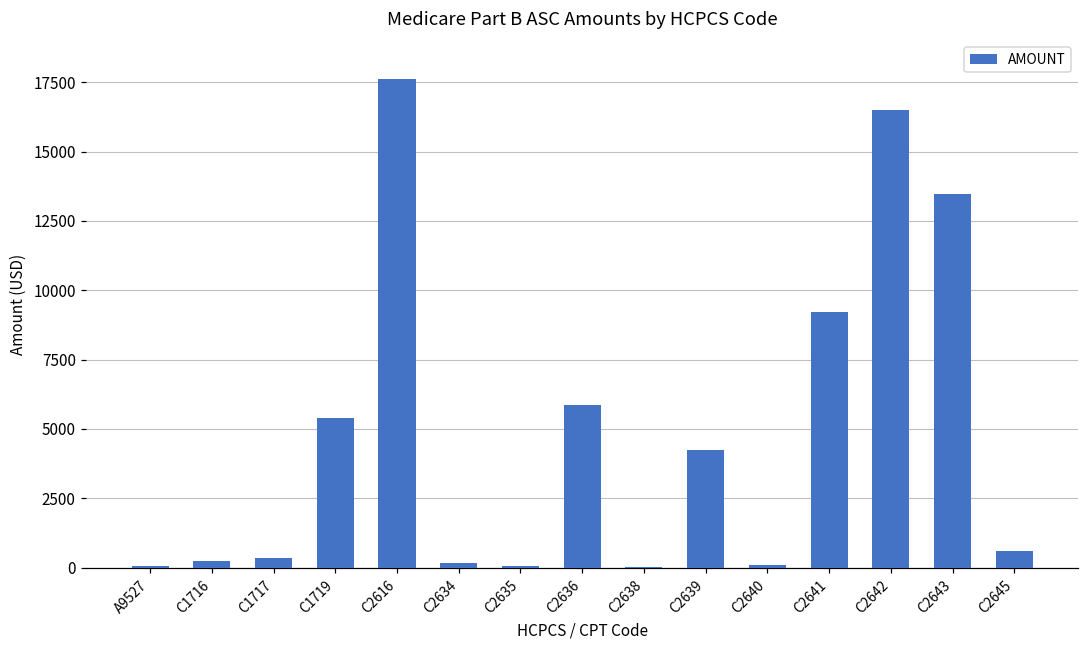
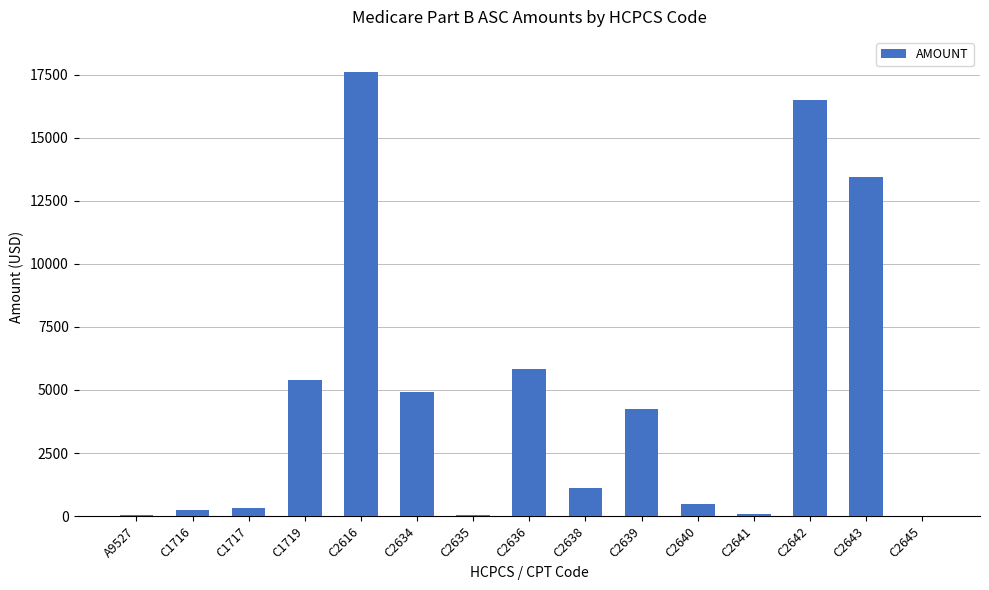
  {
    "C1716": 200,
    "C1717": 300,
    "C1719": 5400,
    "C2616": 17600,
-   "C2634": 200,
+   "C2634": 4900,
    "C2636": 5900,
-   "C2638": 0,
+   "C2638": 1100,
    "C2639": 4300,
-   "C2640": 100,
-   "C2641": 9200,
+   "C2640": 500,
+   "C2641": 100,
    "C2642": 16500,
    "C2643": 13500,
-   "C2645": 600
+   "C2645": 0
  }
